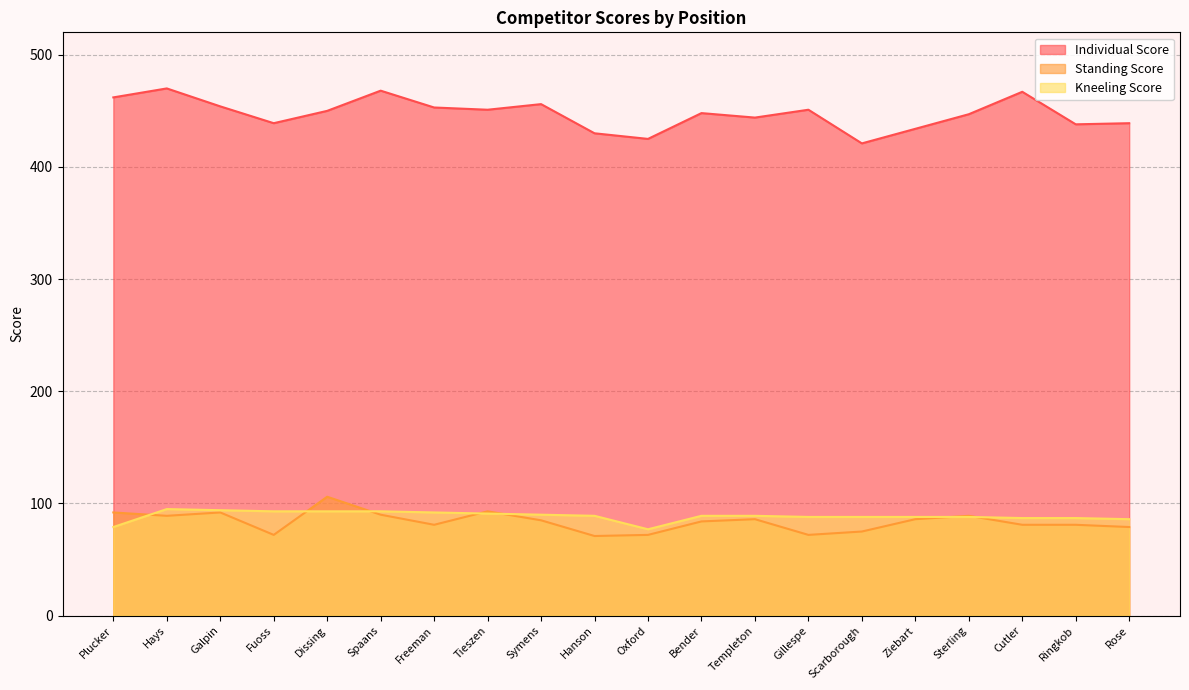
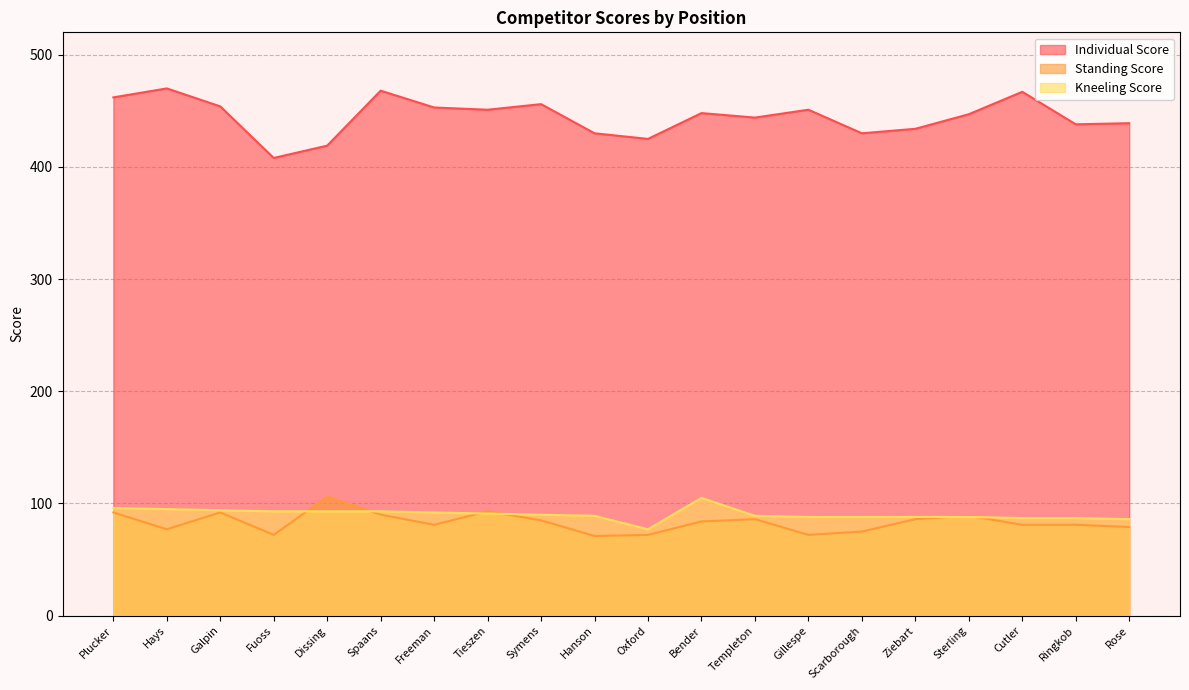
  {
    "Individual Score": {
      "Plucker": 462,
      "Hays": 470,
      "Galpin": 454,
-     "Fuoss": 439,
-     "Dissing": 450,
+     "Fuoss": 408,
+     "Dissing": 419,
      "Spaans": 468,
      "Freeman": 453,
      "Tieszen": 451,
      "Symens": 456,
      "Hanson": 430,
      "Oxford": 425,
      "Bender": 448,
      "Templeton": 444,
      "Gillespe": 451,
-     "Scarborough": 421,
+     "Scarborough": 430,
      "Ziebart": 434,
      "Sterling": 447,
      "Cutler": 467,
      "Ringkob": 438,
      "Rose": 439
    },
    "Standing Score": {
      "Plucker": 92,
-     "Hays": 89,
+     "Hays": 77,
      "Fuoss": 72,
      "Dissing": 106,
      "Spaans": 90,
      "Freeman": 81,
      "Symens": 85,
      "Hanson": 71,
      "Oxford": 72,
      "Bender": 84,
      "Templeton": 86,
      "Gillespe": 72,
      "Scarborough": 75,
      "Cutler": 81,
      "Ringkob": 81,
      "Rose": 79
    },
    "Kneeling Score": {
-     "Plucker": 79,
+     "Plucker": 96,
      "Hays": 95,
      "Fuoss": 93,
      "Dissing": 93,
      "Spaans": 93,
      "Freeman": 92,
      "Symens": 90,
      "Hanson": 89,
      "Oxford": 77,
-     "Bender": 89,
+     "Bender": 105,
      "Templeton": 89,
      "Gillespe": 88,
      "Scarborough": 88,
      "Cutler": 87,
      "Ringkob": 87,
      "Rose": 86
    }
  }
